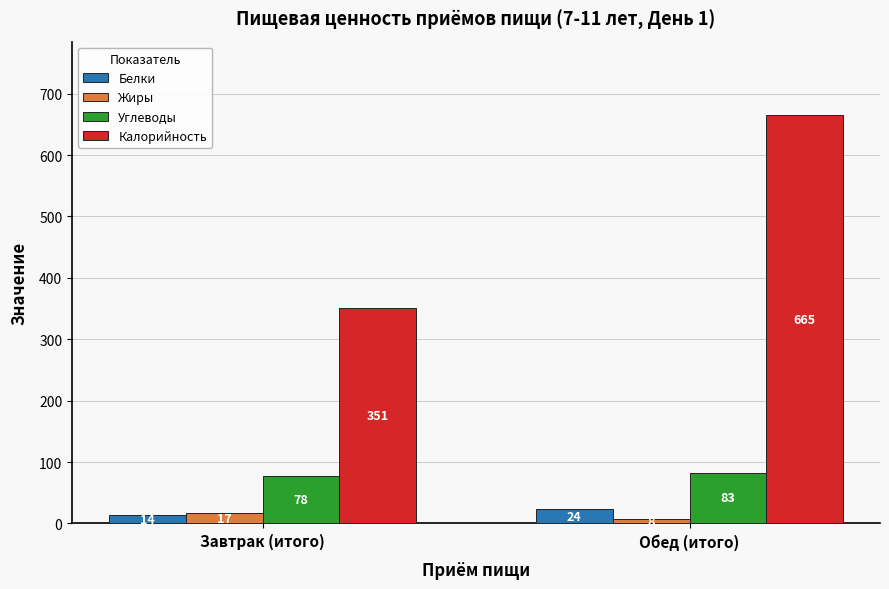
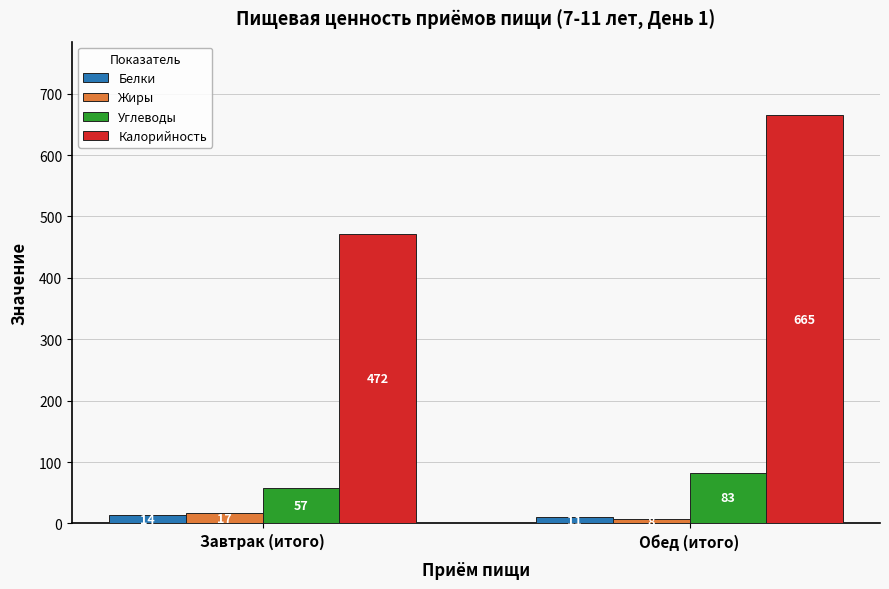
  {
    "Белки": {
-     "Обед (итого)": 20
+     "Обед (итого)": 10
    },
    "Жиры": {
      "Завтрак (итого)": 17
    },
    "Углеводы": {
-     "Завтрак (итого)": 78,
+     "Завтрак (итого)": 57,
      "Обед (итого)": 83
    },
    "Калорийность": {
-     "Завтрак (итого)": 351,
+     "Завтрак (итого)": 472,
      "Обед (итого)": 665
    }
  }
